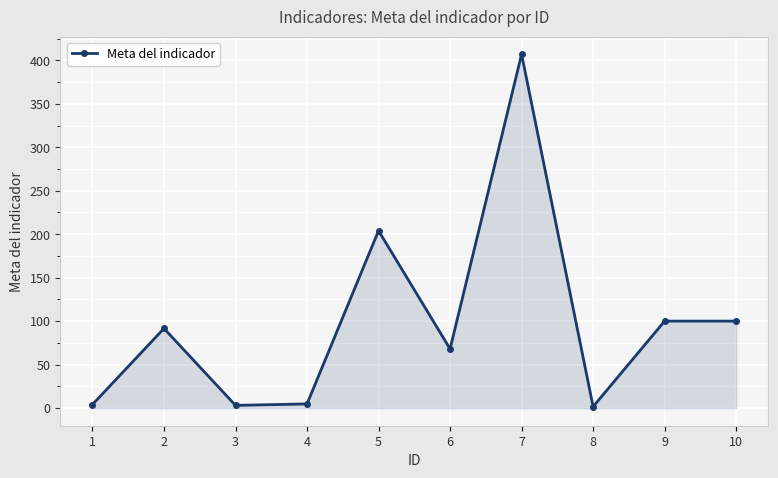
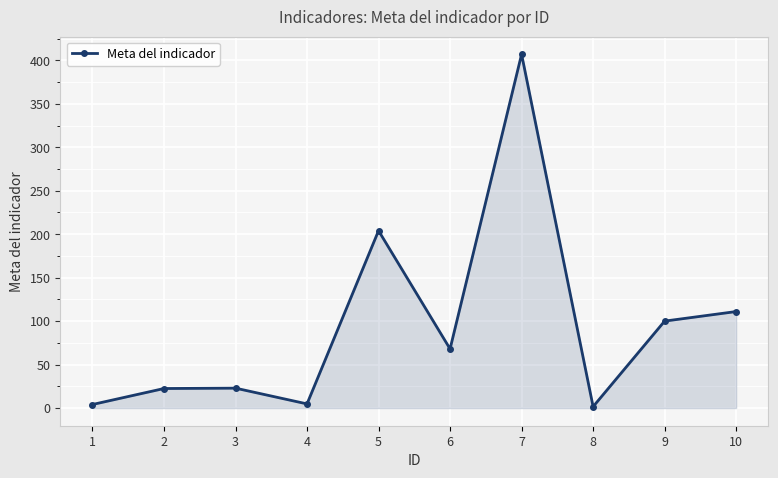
  {
    "1": 0,
-   "2": 90,
-   "3": 0,
+   "2": 20,
+   "3": 20,
    "4": 0,
    "5": 200,
    "6": 70,
    "7": 410,
    "8": 0,
    "9": 100,
-   "10": 100
+   "10": 110
  }
